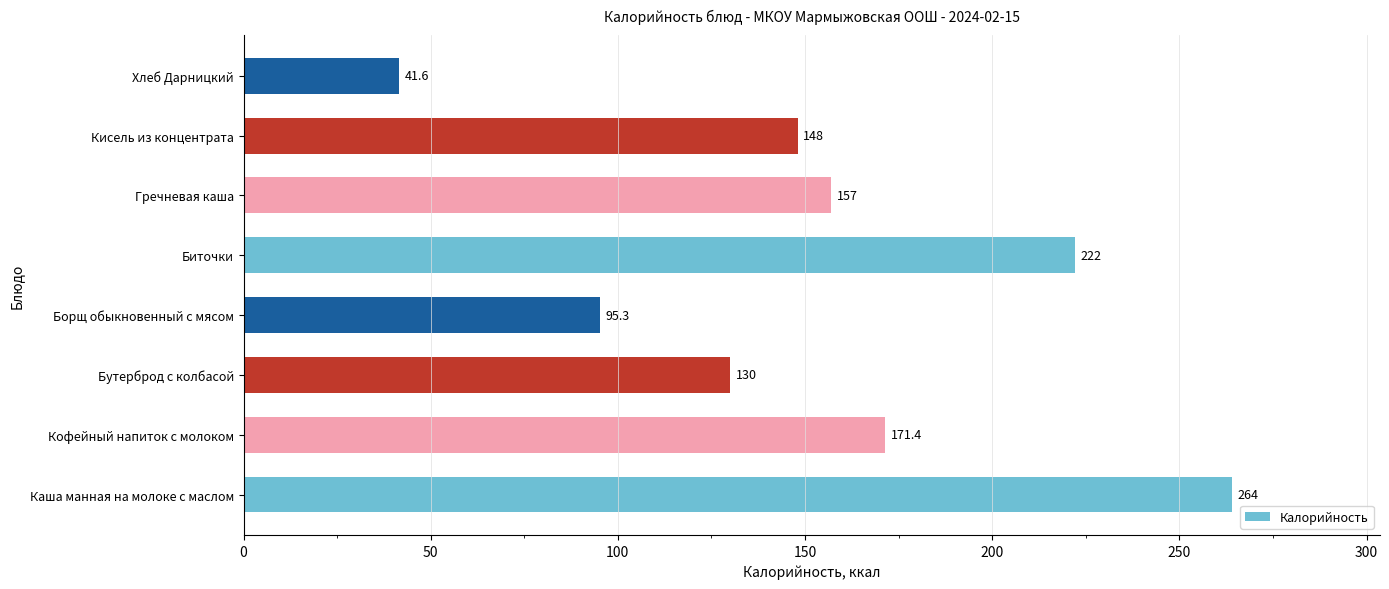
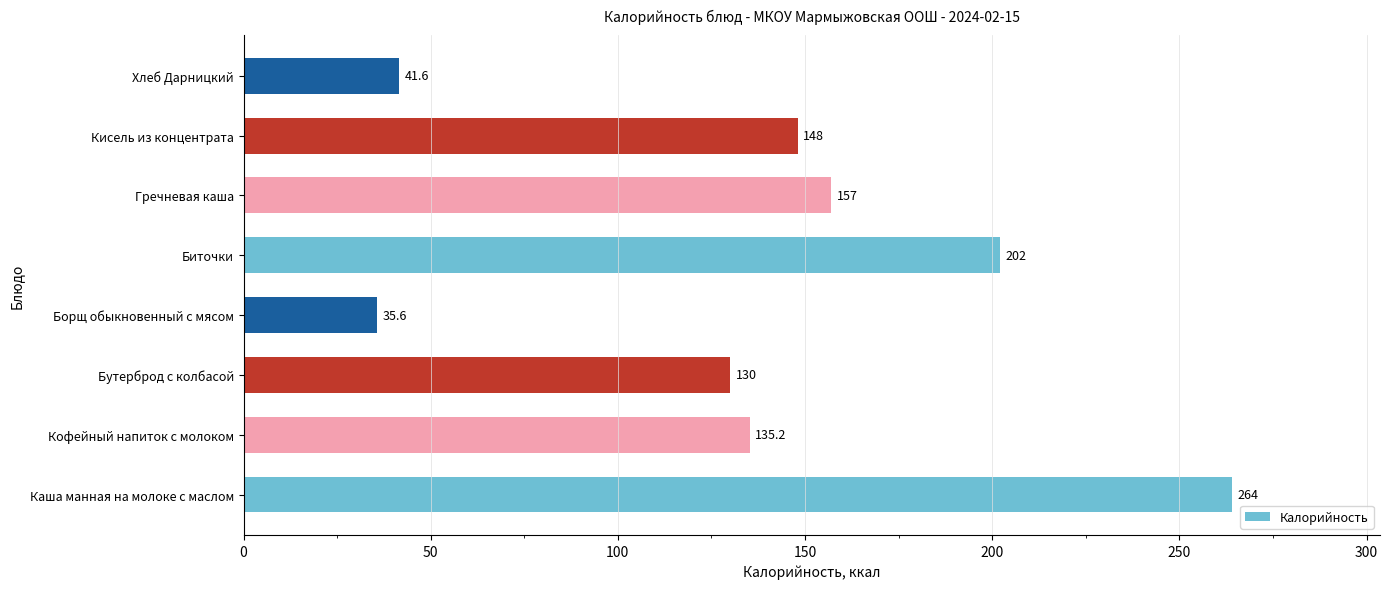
  {
    "Хлеб Дарницкий": 41.6,
    "Кисель из концентрата": 148,
    "Гречневая каша": 157,
-   "Биточки": 222,
-   "Борщ обыкновенный с мясом": 95.3,
+   "Биточки": 202,
+   "Борщ обыкновенный с мясом": 35.6,
    "Бутерброд с колбасой": 130,
-   "Кофейный напиток с молоком": 171.4,
+   "Кофейный напиток с молоком": 135.2,
    "Каша манная на молоке с маслом": 264
  }
